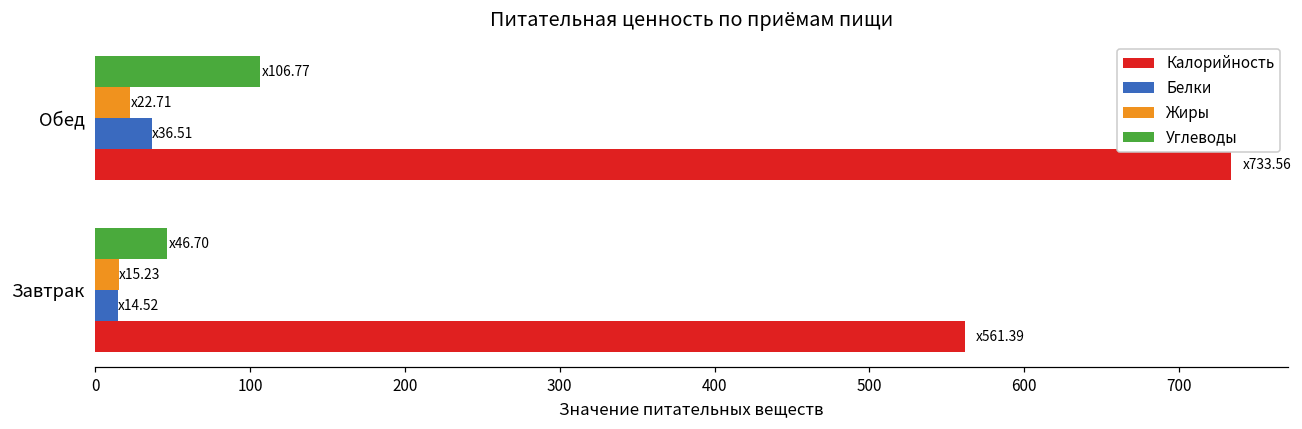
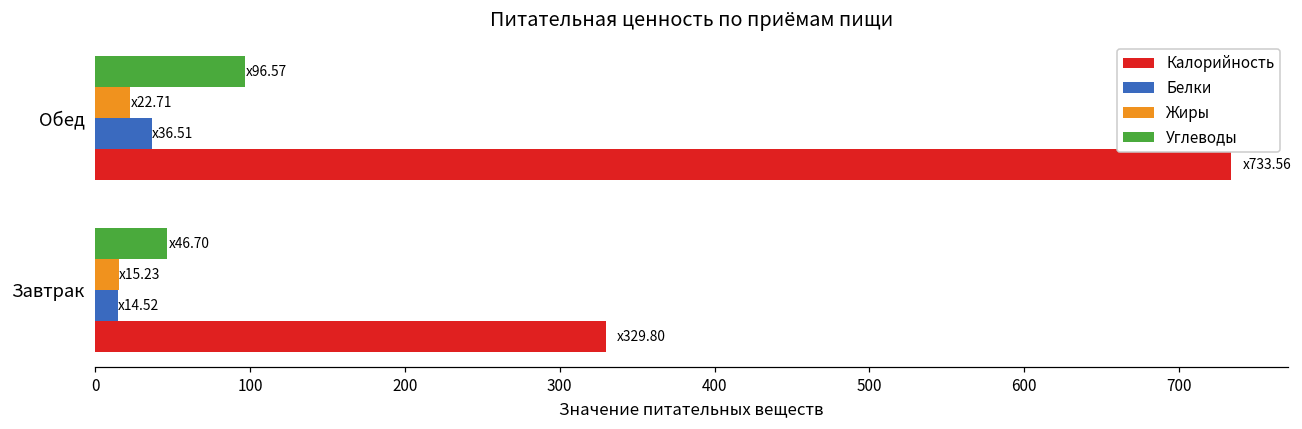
  {
    "Калорийность": {
-     "Завтрак": 561.39
+     "Завтрак": 329.80
    },
    "Белки": {
      "Обед": 37,
      "Завтрак": 15
    },
    "Жиры": {
      "Обед": 23,
      "Завтрак": 15
    },
    "Углеводы": {
-     "Обед": 106.77
+     "Обед": 96.57
    }
  }
